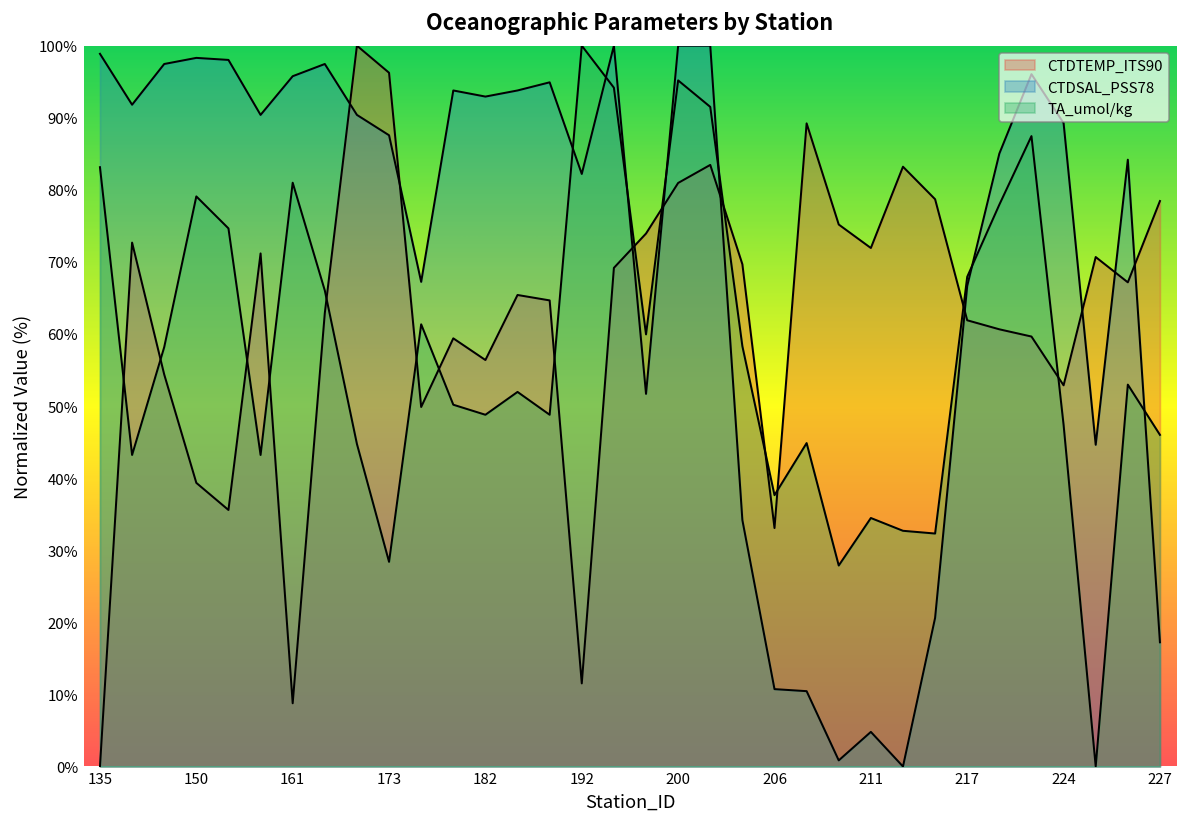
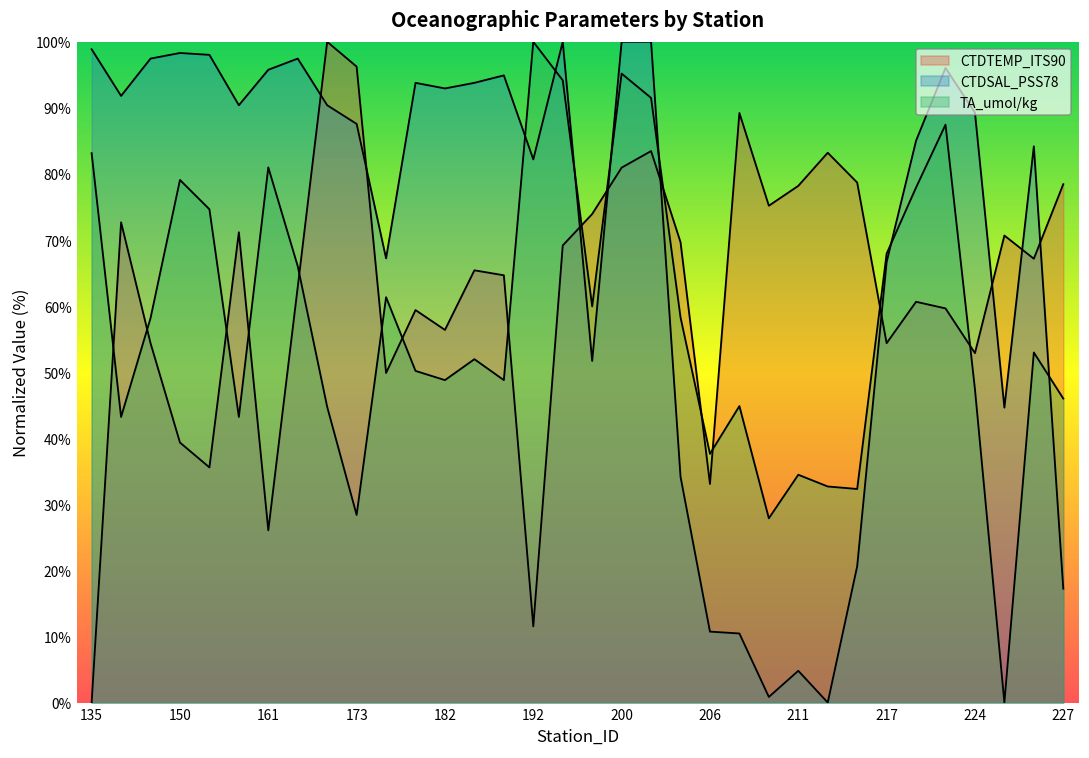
  {
    "CTDTEMP_ITS90": {
      "135": "0%",
      "150": "39%",
-     "161": "9%",
+     "161": "26%",
      "173": "96%",
      "182": "56%",
      "192": "12%",
      "200": "81%",
      "206": "33%",
-     "211": "72%",
-     "217": "62%",
+     "211": "78%",
+     "217": "54%",
      "224": "53%",
      "227": "78%"
    }
  }
